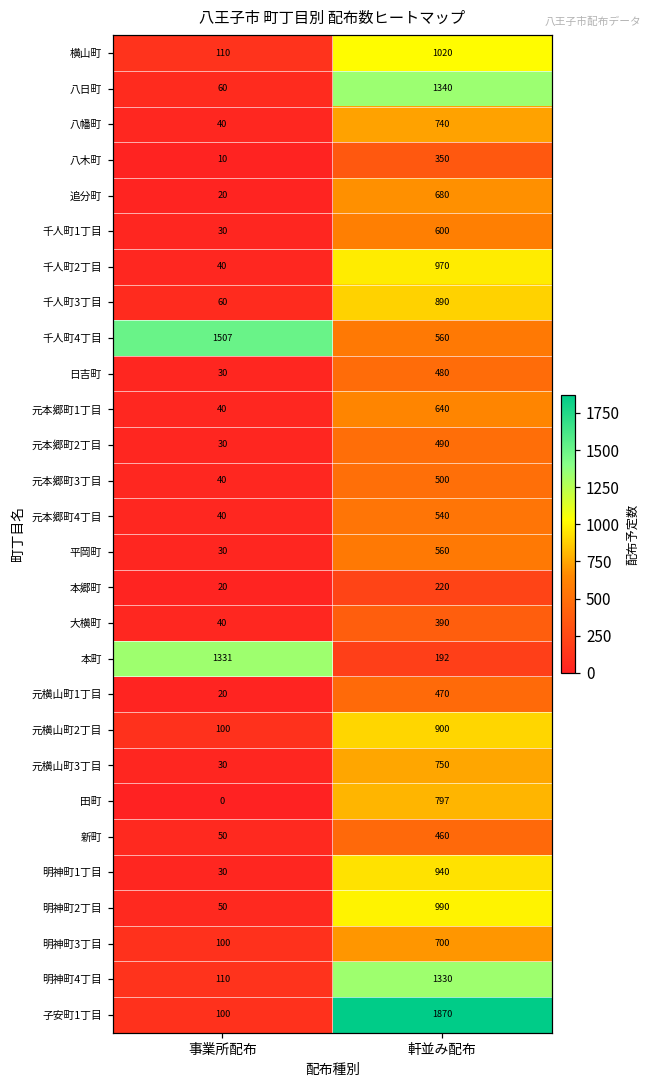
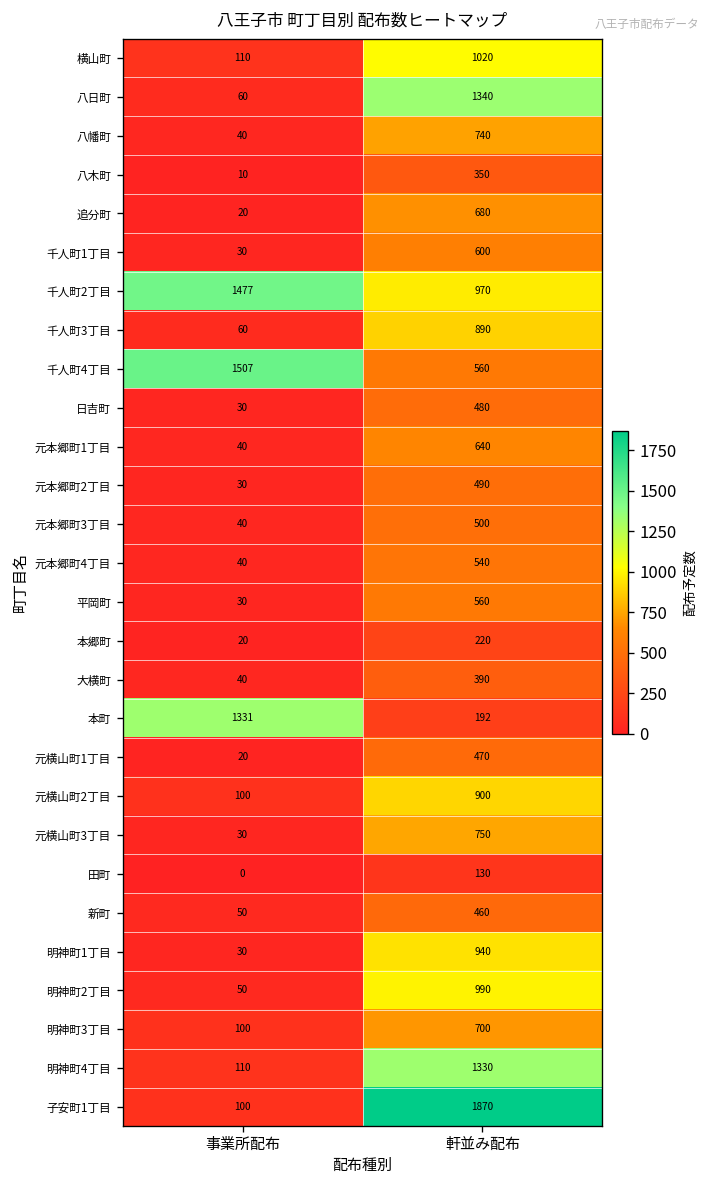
  {
    "横山町": {
      "事業所配布": 110,
      "軒並み配布": 1020
    },
    "八日町": {
      "事業所配布": 60,
      "軒並み配布": 1340
    },
    "八幡町": {
      "事業所配布": 40,
      "軒並み配布": 740
    },
    "八木町": {
      "事業所配布": 10,
      "軒並み配布": 350
    },
    "追分町": {
      "事業所配布": 20,
      "軒並み配布": 680
    },
    "千人町1丁目": {
      "事業所配布": 30,
      "軒並み配布": 600
    },
    "千人町2丁目": {
-     "事業所配布": 40,
+     "事業所配布": 1477,
      "軒並み配布": 970
    },
    "千人町3丁目": {
      "事業所配布": 60,
      "軒並み配布": 890
    },
    "千人町4丁目": {
      "事業所配布": 1507,
      "軒並み配布": 560
    },
    "日吉町": {
      "事業所配布": 30,
      "軒並み配布": 480
    },
    "元本郷町1丁目": {
      "事業所配布": 40,
      "軒並み配布": 640
    },
    "元本郷町2丁目": {
      "事業所配布": 30,
      "軒並み配布": 490
    },
    "元本郷町3丁目": {
      "事業所配布": 40,
      "軒並み配布": 500
    },
    "元本郷町4丁目": {
      "事業所配布": 40,
      "軒並み配布": 540
    },
    "平岡町": {
      "事業所配布": 30,
      "軒並み配布": 560
    },
    "本郷町": {
      "事業所配布": 20,
      "軒並み配布": 220
    },
    "大横町": {
      "事業所配布": 40,
      "軒並み配布": 390
    },
    "本町": {
      "事業所配布": 1331,
      "軒並み配布": 192
    },
    "元横山町1丁目": {
      "事業所配布": 20,
      "軒並み配布": 470
    },
    "元横山町2丁目": {
      "事業所配布": 100,
      "軒並み配布": 900
    },
    "元横山町3丁目": {
      "事業所配布": 30,
      "軒並み配布": 750
    },
    "田町": {
      "事業所配布": 0,
-     "軒並み配布": 797
+     "軒並み配布": 130
    },
    "新町": {
      "事業所配布": 50,
      "軒並み配布": 460
    },
    "明神町1丁目": {
      "事業所配布": 30,
      "軒並み配布": 940
    },
    "明神町2丁目": {
      "事業所配布": 50,
      "軒並み配布": 990
    },
    "明神町3丁目": {
      "事業所配布": 100,
      "軒並み配布": 700
    },
    "明神町4丁目": {
      "事業所配布": 110,
      "軒並み配布": 1330
    },
    "子安町1丁目": {
      "事業所配布": 100,
      "軒並み配布": 1870
    }
  }
